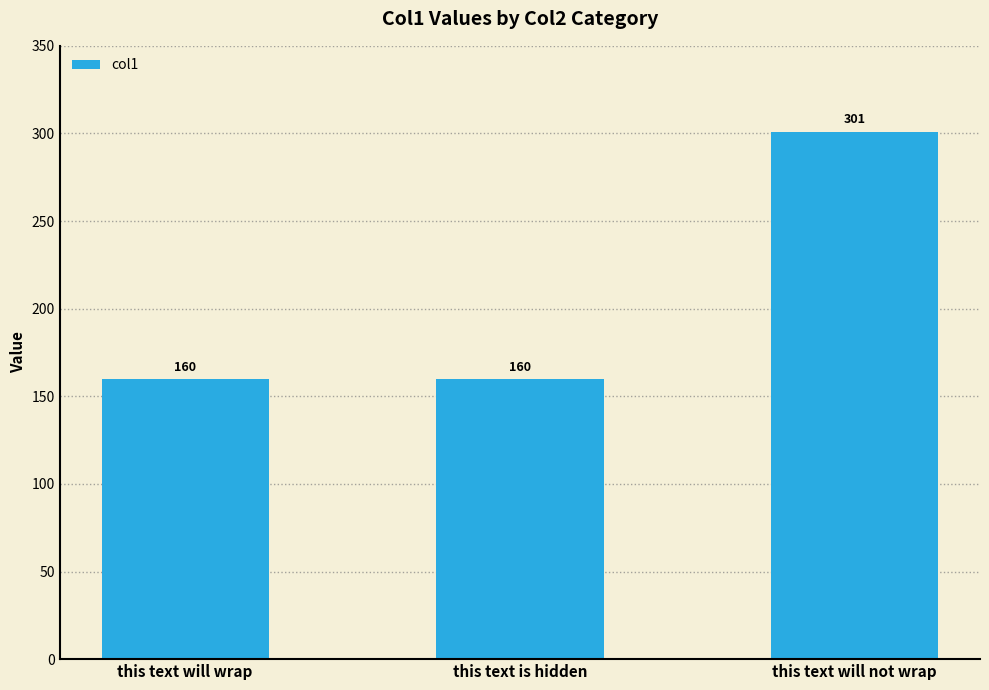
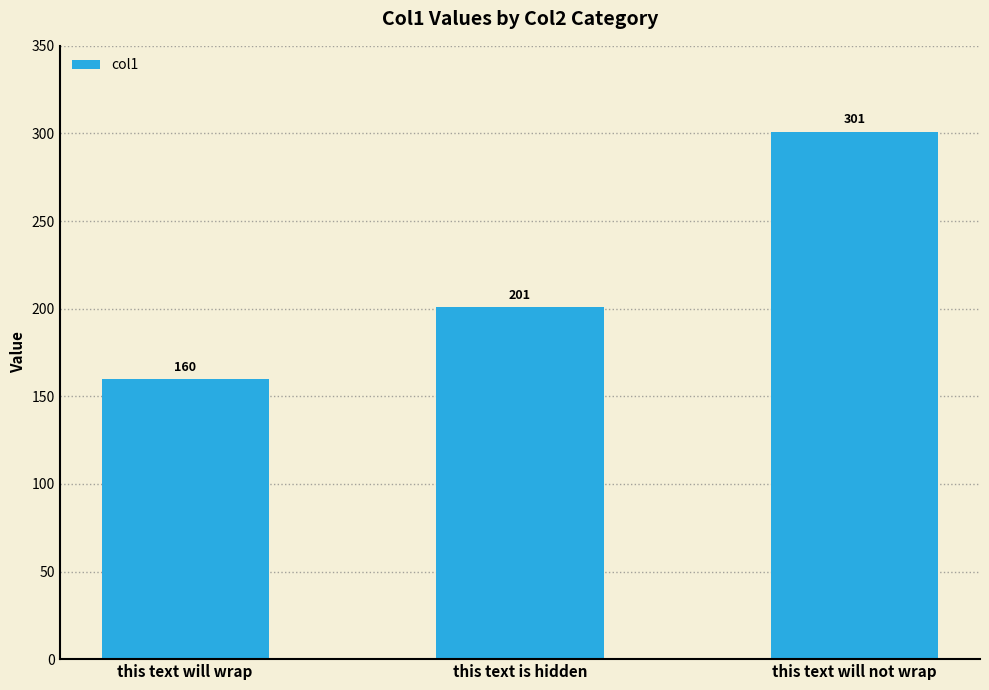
  {
    "this text will wrap": 160,
-   "this text is hidden": 160,
+   "this text is hidden": 201,
    "this text will not wrap": 301
  }
